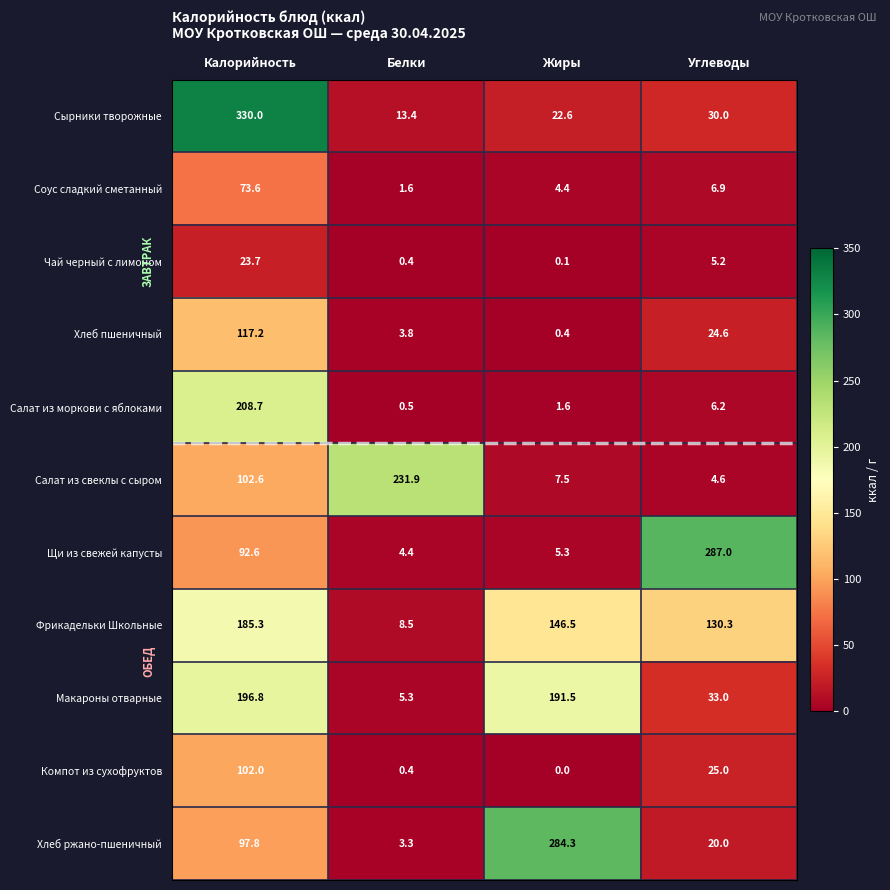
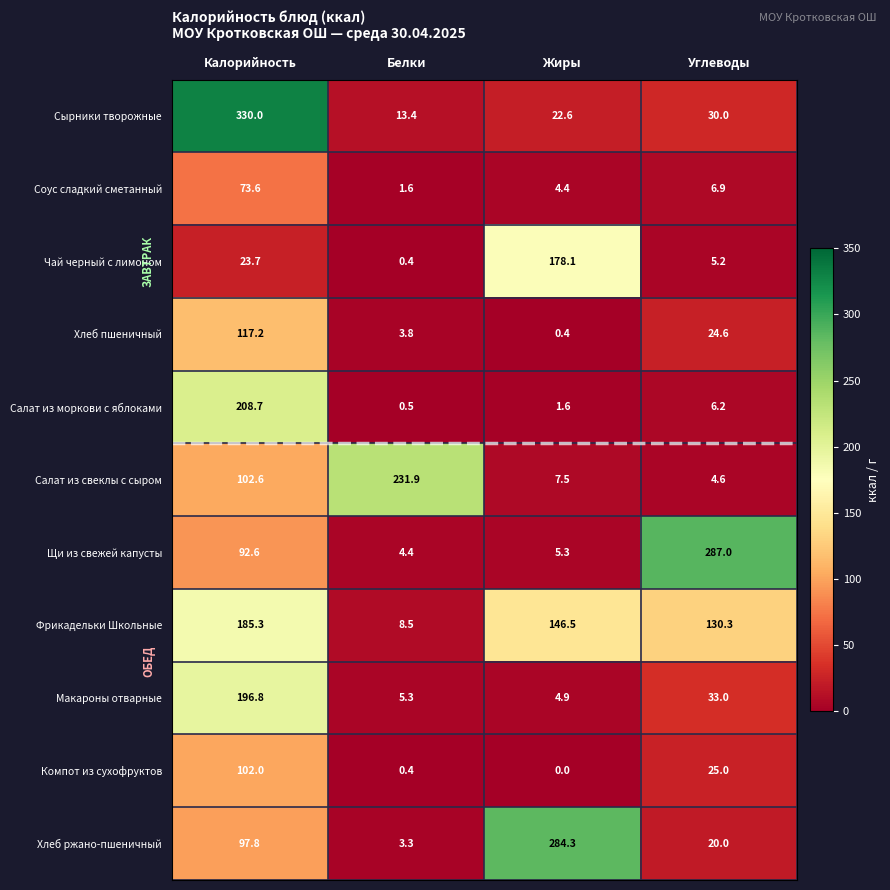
  {
    "Сырники творожные": {
      "Калорийность": 330.0,
      "Белки": 13.4,
      "Жиры": 22.6,
      "Углеводы": 30.0
    },
    "Соус сладкий сметанный": {
      "Калорийность": 73.6,
      "Белки": 1.6,
      "Жиры": 4.4,
      "Углеводы": 6.9
    },
    "Чай черный с лимоном": {
      "Калорийность": 23.7,
      "Белки": 0.4,
-     "Жиры": 0.1,
+     "Жиры": 178.1,
      "Углеводы": 5.2
    },
    "Хлеб пшеничный": {
      "Калорийность": 117.2,
      "Белки": 3.8,
      "Жиры": 0.4,
      "Углеводы": 24.6
    },
    "Салат из моркови с яблоками": {
      "Калорийность": 208.7,
      "Белки": 0.5,
      "Жиры": 1.6,
      "Углеводы": 6.2
    },
    "Салат из свеклы с сыром": {
      "Калорийность": 102.6,
      "Белки": 231.9,
      "Жиры": 7.5,
      "Углеводы": 4.6
    },
    "Щи из свежей капусты": {
      "Калорийность": 92.6,
      "Белки": 4.4,
      "Жиры": 5.3,
      "Углеводы": 287.0
    },
    "Фрикадельки Школьные": {
      "Калорийность": 185.3,
      "Белки": 8.5,
      "Жиры": 146.5,
      "Углеводы": 130.3
    },
    "Макароны отварные": {
      "Калорийность": 196.8,
      "Белки": 5.3,
-     "Жиры": 191.5,
+     "Жиры": 4.9,
      "Углеводы": 33.0
    },
    "Компот из сухофруктов": {
      "Калорийность": 102.0,
      "Белки": 0.4,
      "Жиры": 0.0,
      "Углеводы": 25.0
    },
    "Хлеб ржано-пшеничный": {
      "Калорийность": 97.8,
      "Белки": 3.3,
      "Жиры": 284.3,
      "Углеводы": 20.0
    }
  }
